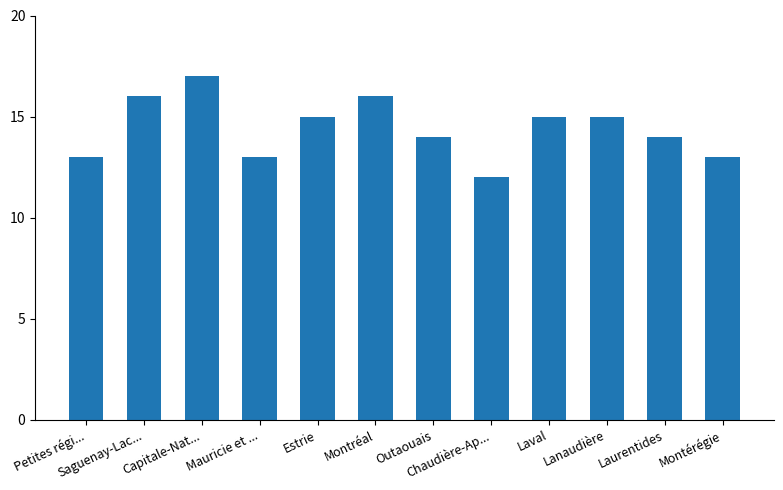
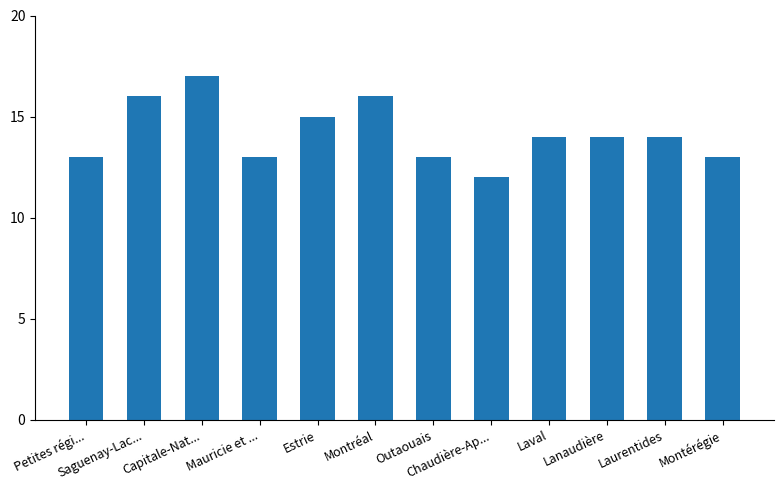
  {
    "Petites régi...": 13,
    "Saguenay-Lac...": 16,
    "Capitale-Nat...": 17,
    "Mauricie et ...": 13,
    "Estrie": 15,
    "Montréal": 16,
-   "Outaouais": 14,
+   "Outaouais": 13,
    "Chaudière-Ap...": 12,
-   "Laval": 15,
-   "Lanaudière": 15,
+   "Laval": 14,
+   "Lanaudière": 14,
    "Laurentides": 14,
    "Montérégie": 13
  }
